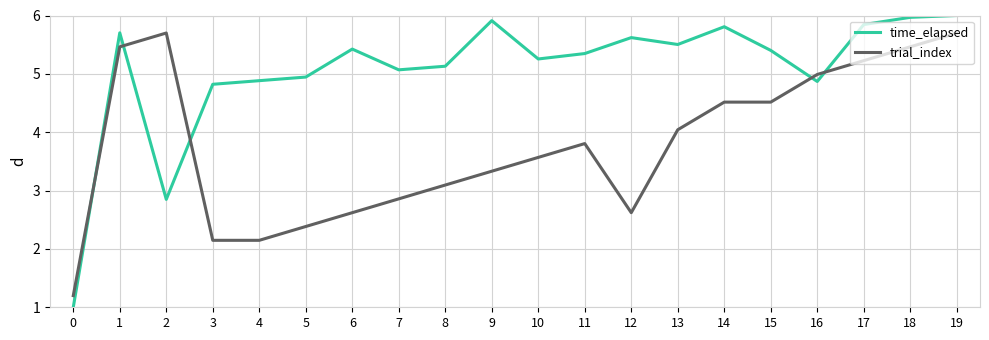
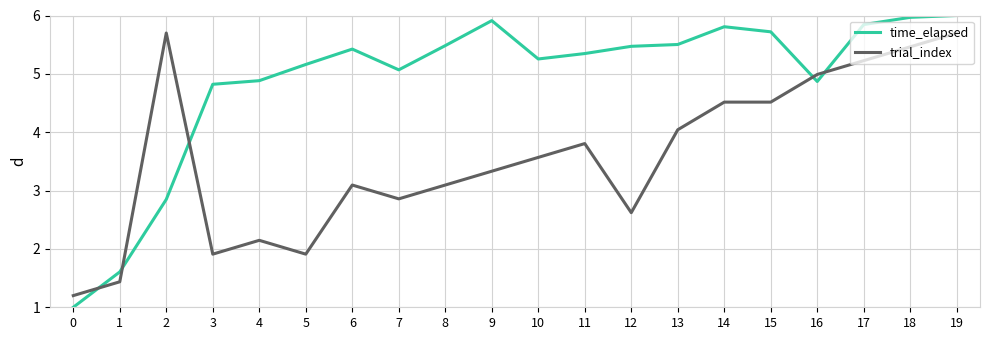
  {
    "time_elapsed": {
      "0": 1.0,
-     "1": 5.7,
+     "1": 1.6,
      "2": 2.8,
      "3": 4.8,
      "4": 4.9,
-     "5": 4.9,
+     "5": 5.2,
      "6": 5.4,
      "7": 5.1,
-     "8": 5.1,
+     "8": 5.5,
      "9": 5.9,
      "10": 5.3,
      "11": 5.3,
-     "12": 5.6,
+     "12": 5.5,
      "13": 5.5,
      "14": 5.8,
-     "15": 5.4,
+     "15": 5.7,
      "16": 4.9,
      "18": 6.0,
      "19": 6.0
    },
    "trial_index": {
      "0": 1.2,
-     "1": 5.5,
+     "1": 1.4,
      "2": 5.7,
-     "3": 2.1,
+     "3": 1.9,
      "4": 2.1,
-     "5": 2.4,
-     "6": 2.6,
+     "5": 1.9,
+     "6": 3.1,
      "7": 2.9,
      "8": 3.1,
      "9": 3.3,
      "10": 3.6,
      "11": 3.8,
      "12": 2.6,
      "13": 4.0,
      "14": 4.5,
      "15": 4.5,
      "16": 5.0
    }
  }
